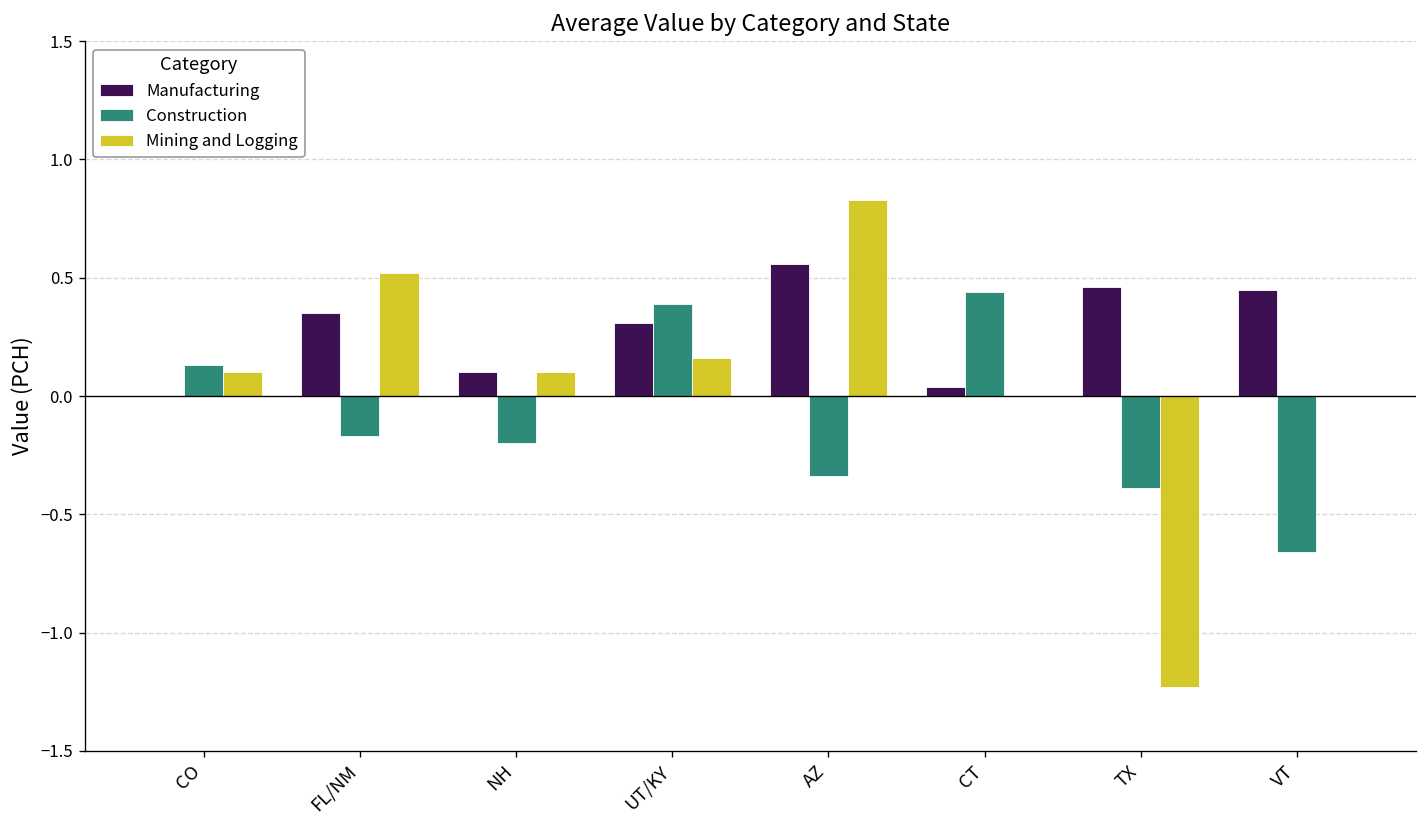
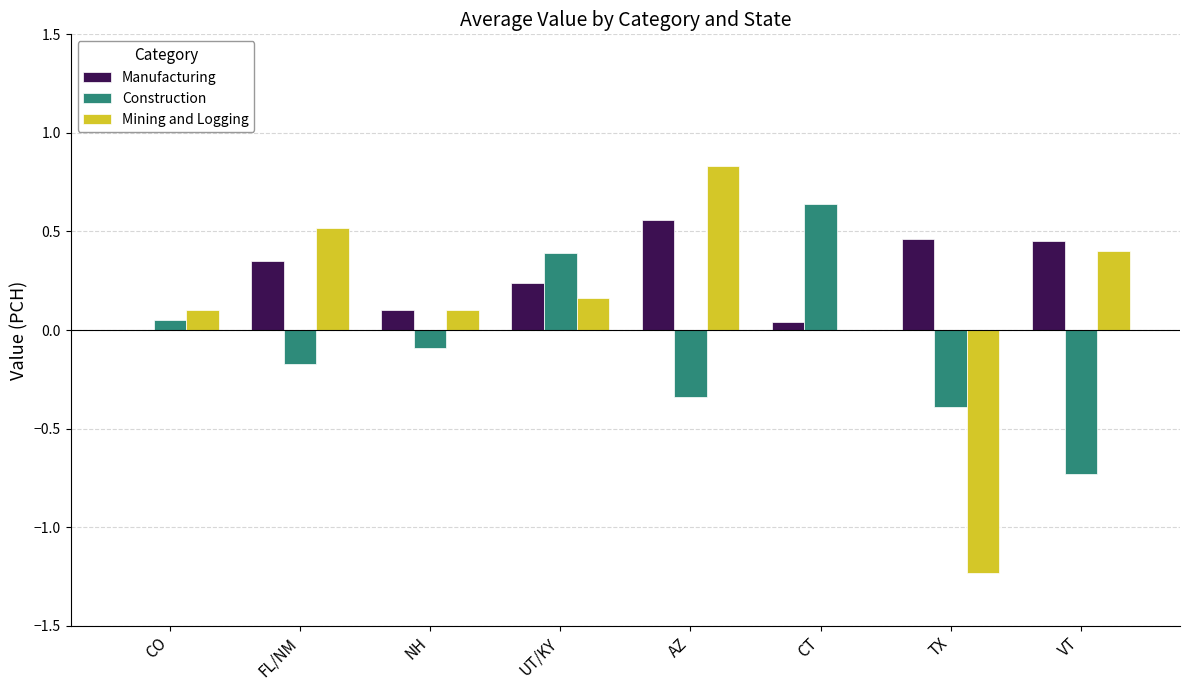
  {
    "Manufacturing": {
      "CO": 0.00,
      "FL/NM": 0.35,
      "NH": 0.10,
-     "UT/KY": 0.31,
+     "UT/KY": 0.24,
      "AZ": 0.56,
      "CT": 0.04,
      "TX": 0.46,
      "VT": 0.45
    },
    "Construction": {
-     "CO": 0.13,
+     "CO": 0.05,
      "FL/NM": -0.17,
-     "NH": -0.20,
+     "NH": -0.09,
      "UT/KY": 0.39,
      "AZ": -0.34,
-     "CT": 0.44,
+     "CT": 0.64,
      "TX": -0.39,
-     "VT": -0.66
+     "VT": -0.73
    },
    "Mining and Logging": {
      "CO": 0.1,
      "FL/NM": 0.52,
      "NH": 0.1,
      "UT/KY": 0.16,
      "AZ": 0.83,
      "CT": 0.0,
      "TX": -1.23,
-     "VT": 0.0
+     "VT": 0.4
    }
  }
